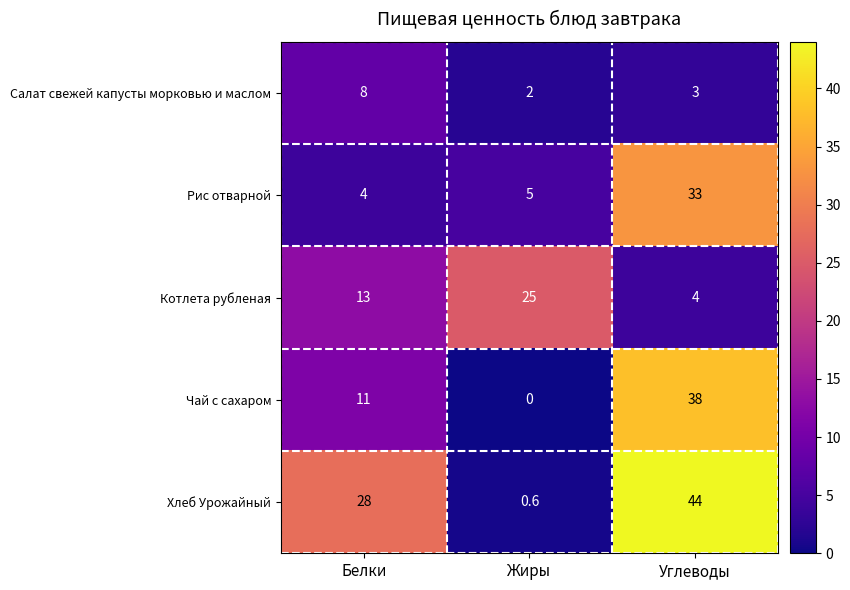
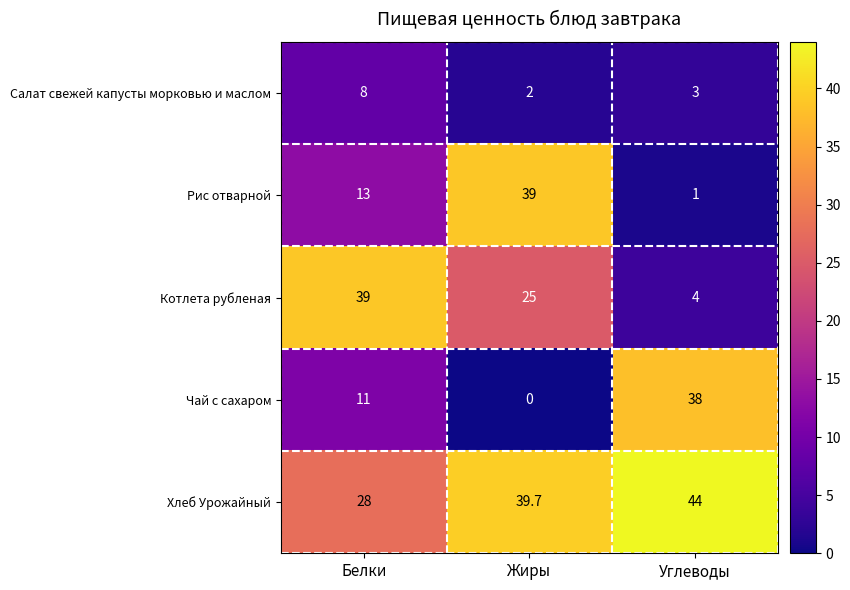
  {
    "Салат свежей капусты морковью и маслом": {
      "Белки": 8,
      "Жиры": 2,
      "Углеводы": 3
    },
    "Рис отварной": {
-     "Белки": 4,
-     "Жиры": 5,
-     "Углеводы": 33
+     "Белки": 13,
+     "Жиры": 39,
+     "Углеводы": 1
    },
    "Котлета рубленая": {
-     "Белки": 13,
+     "Белки": 39,
      "Жиры": 25,
      "Углеводы": 4
    },
    "Чай с сахаром": {
      "Белки": 11,
      "Жиры": 0,
      "Углеводы": 38
    },
    "Хлеб Урожайный": {
      "Белки": 28,
-     "Жиры": 0.6,
+     "Жиры": 39.7,
      "Углеводы": 44
    }
  }
